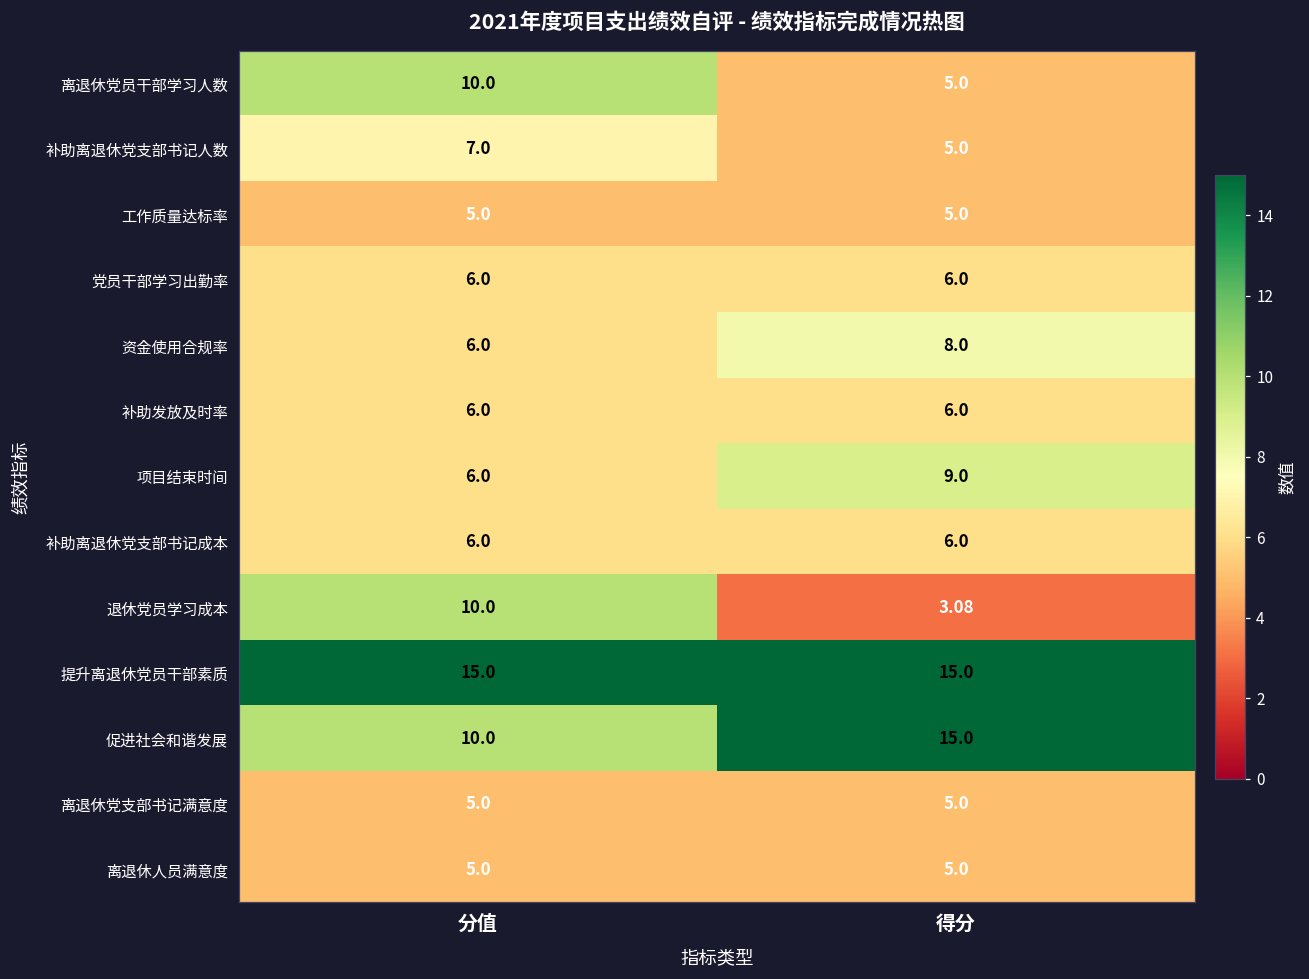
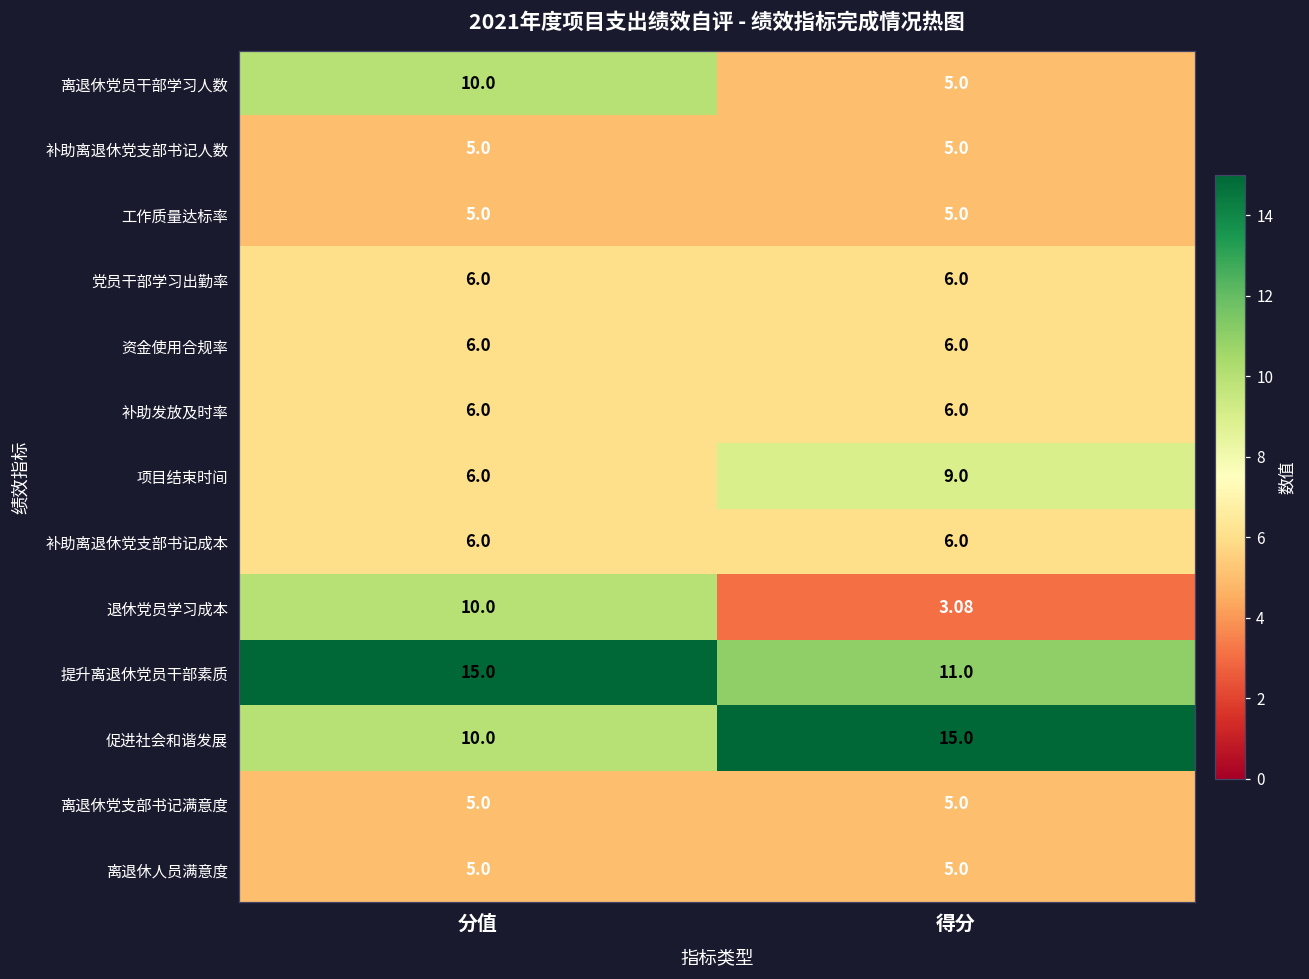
  {
    "离退休党员干部学习人数": {
      "分值": 10.0,
      "得分": 5.0
    },
    "补助离退休党支部书记人数": {
-     "分值": 7.0,
+     "分值": 5.0,
      "得分": 5.0
    },
    "工作质量达标率": {
      "分值": 5.0,
      "得分": 5.0
    },
    "党员干部学习出勤率": {
      "分值": 6.0,
      "得分": 6.0
    },
    "资金使用合规率": {
      "分值": 6.0,
-     "得分": 8.0
+     "得分": 6.0
    },
    "补助发放及时率": {
      "分值": 6.0,
      "得分": 6.0
    },
    "项目结束时间": {
      "分值": 6.0,
      "得分": 9.0
    },
    "补助离退休党支部书记成本": {
      "分值": 6.0,
      "得分": 6.0
    },
    "退休党员学习成本": {
      "分值": 10.0,
      "得分": 3.08
    },
    "提升离退休党员干部素质": {
      "分值": 15.0,
-     "得分": 15.0
+     "得分": 11.0
    },
    "促进社会和谐发展": {
      "分值": 10.0,
      "得分": 15.0
    },
    "离退休党支部书记满意度": {
      "分值": 5.0,
      "得分": 5.0
    },
    "离退休人员满意度": {
      "分值": 5.0,
      "得分": 5.0
    }
  }
